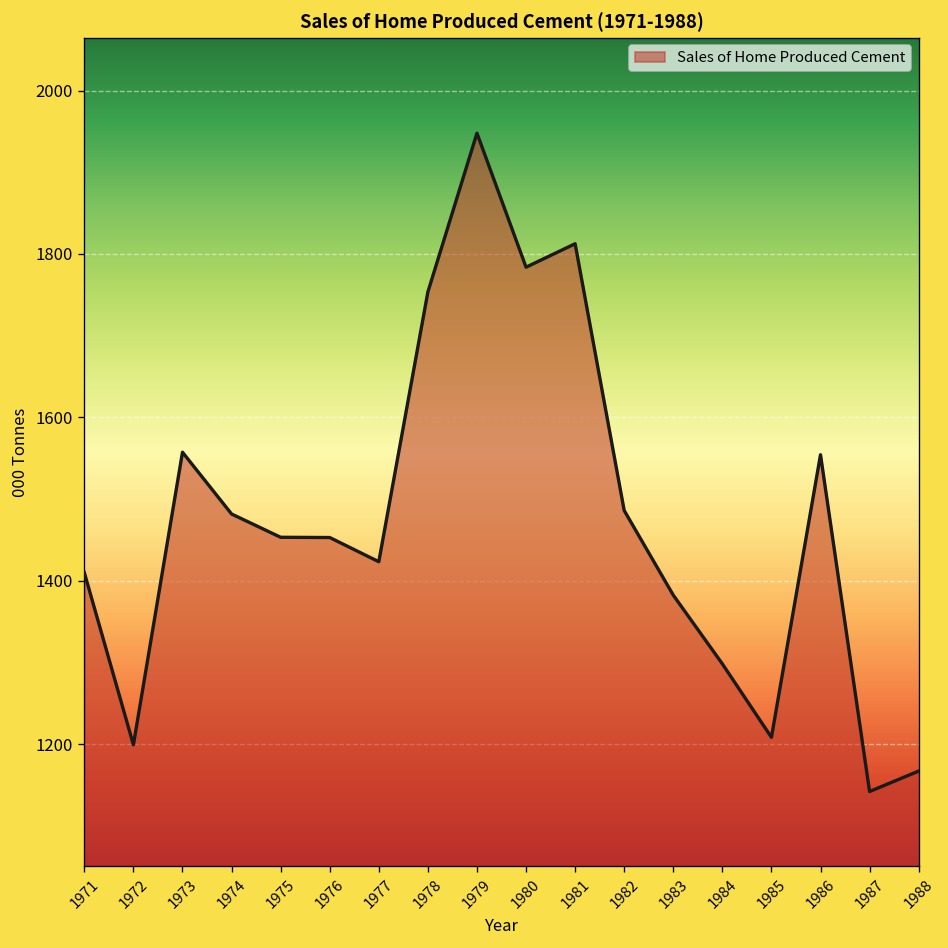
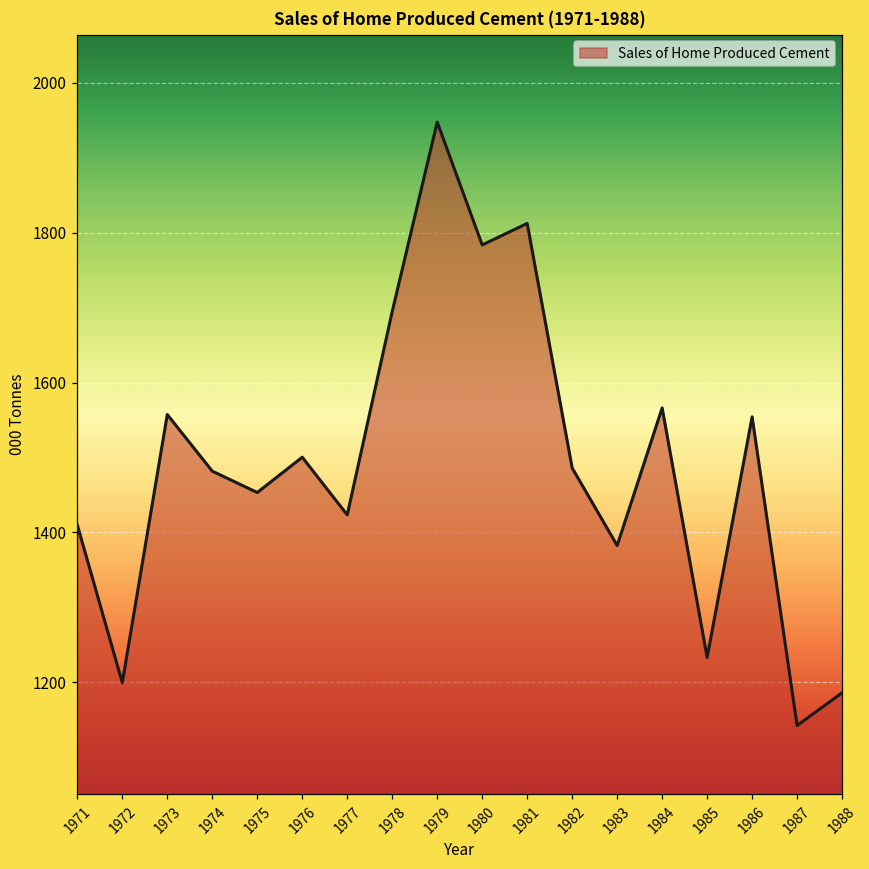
  {
    "1971": 1410,
    "1972": 1200,
    "1973": 1560,
    "1974": 1480,
    "1975": 1450,
-   "1976": 1450,
+   "1976": 1500,
    "1977": 1420,
-   "1978": 1750,
+   "1978": 1690,
    "1979": 1950,
    "1980": 1780,
    "1981": 1810,
    "1982": 1490,
    "1983": 1380,
-   "1984": 1300,
-   "1985": 1210,
+   "1984": 1570,
+   "1985": 1230,
    "1986": 1550,
    "1987": 1140,
-   "1988": 1170
+   "1988": 1190
  }
